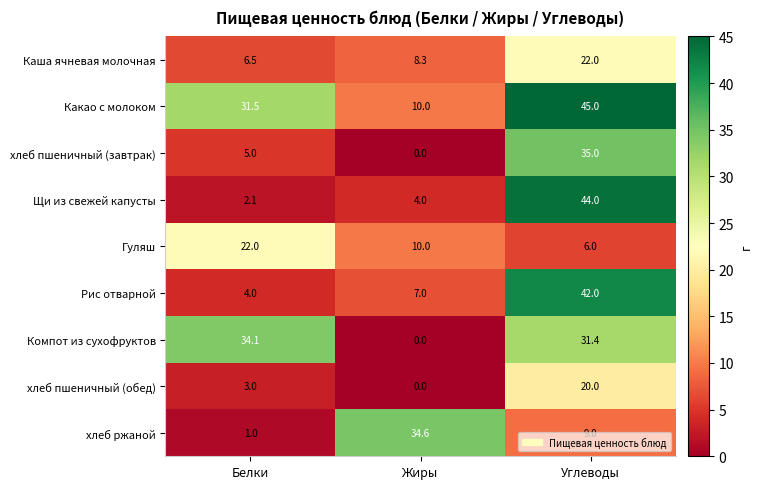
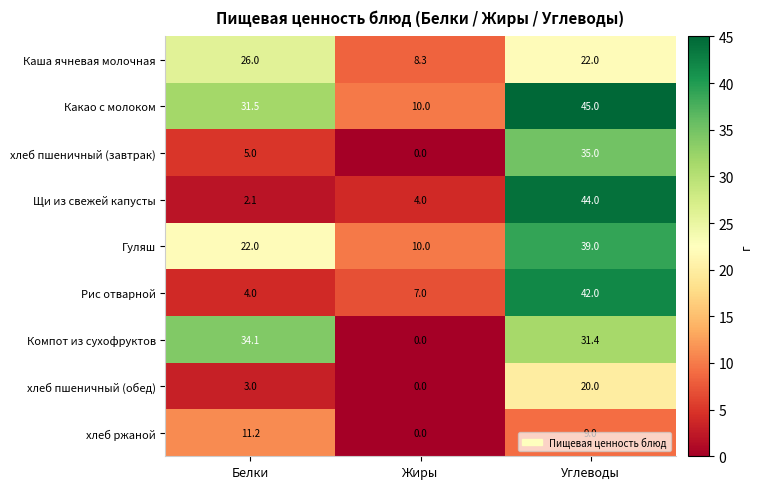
  {
    "Каша ячневая молочная": {
-     "Белки": 6.5,
+     "Белки": 26.0,
      "Жиры": 8.3,
      "Углеводы": 22.0
    },
    "Какао с молоком": {
      "Белки": 31.5,
      "Жиры": 10.0,
      "Углеводы": 45.0
    },
    "хлеб пшеничный (завтрак)": {
      "Белки": 5.0,
      "Жиры": 0.0,
      "Углеводы": 35.0
    },
    "Щи из свежей капусты": {
      "Белки": 2.1,
      "Жиры": 4.0,
      "Углеводы": 44.0
    },
    "Гуляш": {
      "Белки": 22.0,
      "Жиры": 10.0,
-     "Углеводы": 6.0
+     "Углеводы": 39.0
    },
    "Рис отварной": {
      "Белки": 4.0,
      "Жиры": 7.0,
      "Углеводы": 42.0
    },
    "Компот из сухофруктов": {
      "Белки": 34.1,
      "Жиры": 0.0,
      "Углеводы": 31.4
    },
    "хлеб пшеничный (обед)": {
      "Белки": 3.0,
      "Жиры": 0.0,
      "Углеводы": 20.0
    },
    "хлеб ржаной": {
-     "Белки": 1.0,
-     "Жиры": 34.6
+     "Белки": 11.2,
+     "Жиры": 0.0
    }
  }
